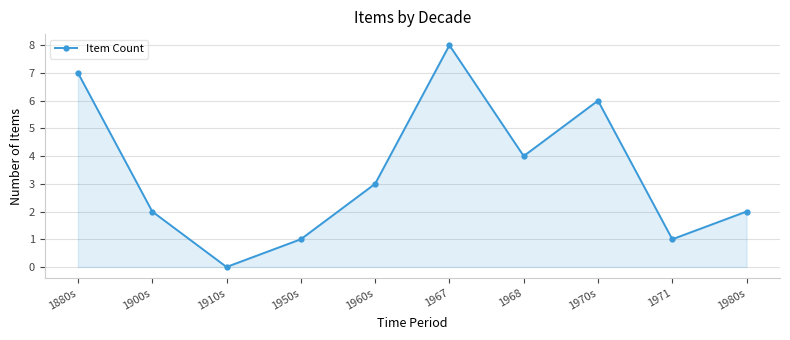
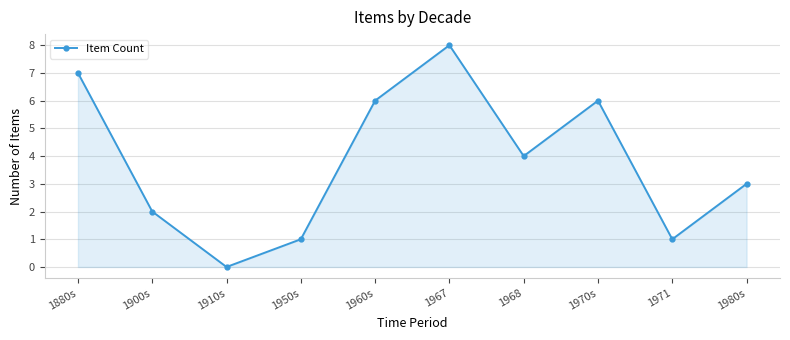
  {
    "1880s": 7,
    "1900s": 2,
    "1910s": 0,
    "1950s": 1,
-   "1960s": 3,
+   "1960s": 6,
    "1967": 8,
    "1968": 4,
    "1970s": 6,
    "1971": 1,
-   "1980s": 2
+   "1980s": 3
  }
